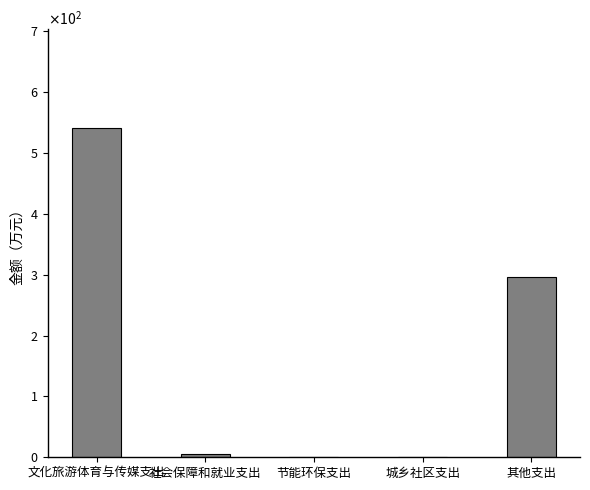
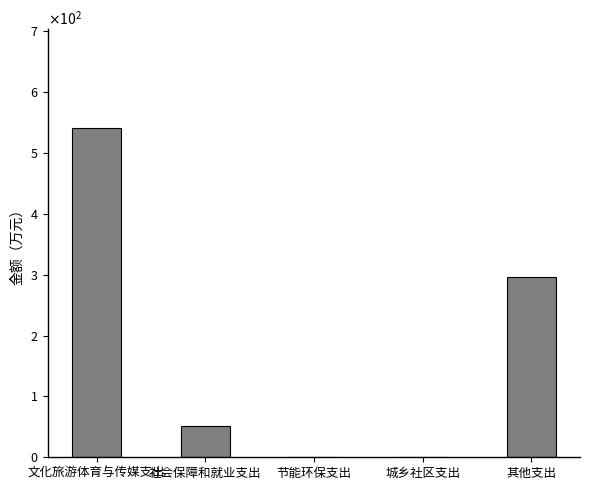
  {
    "文化旅游体育与传媒支出": 540,
-   "社会保障和就业支出": 10,
+   "社会保障和就业支出": 50,
    "节能环保支出": 0,
    "城乡社区支出": 0,
    "其他支出": 300
  }
